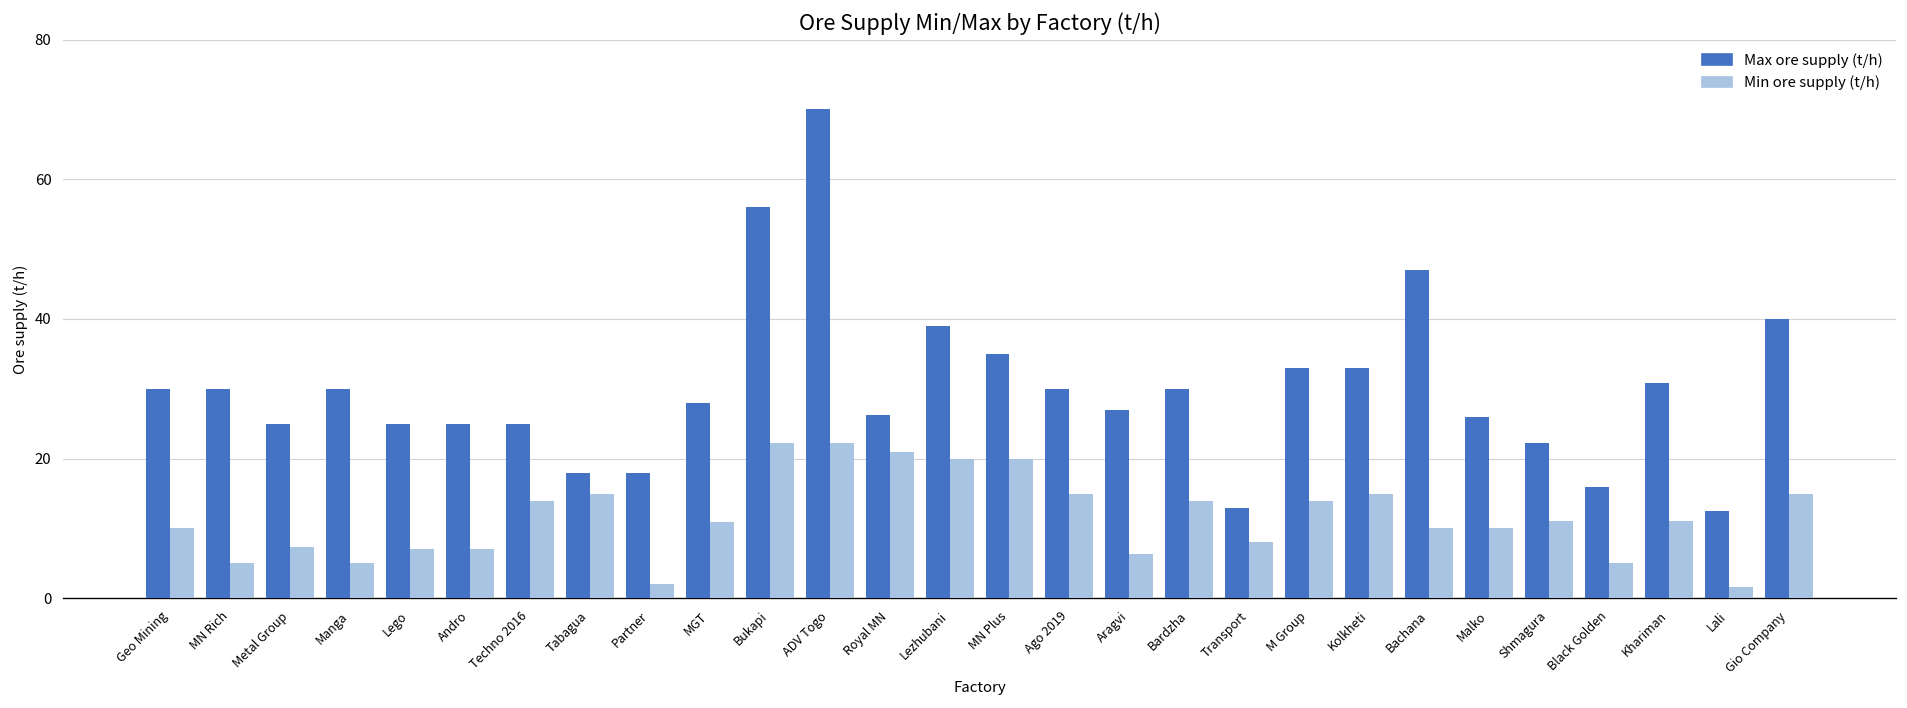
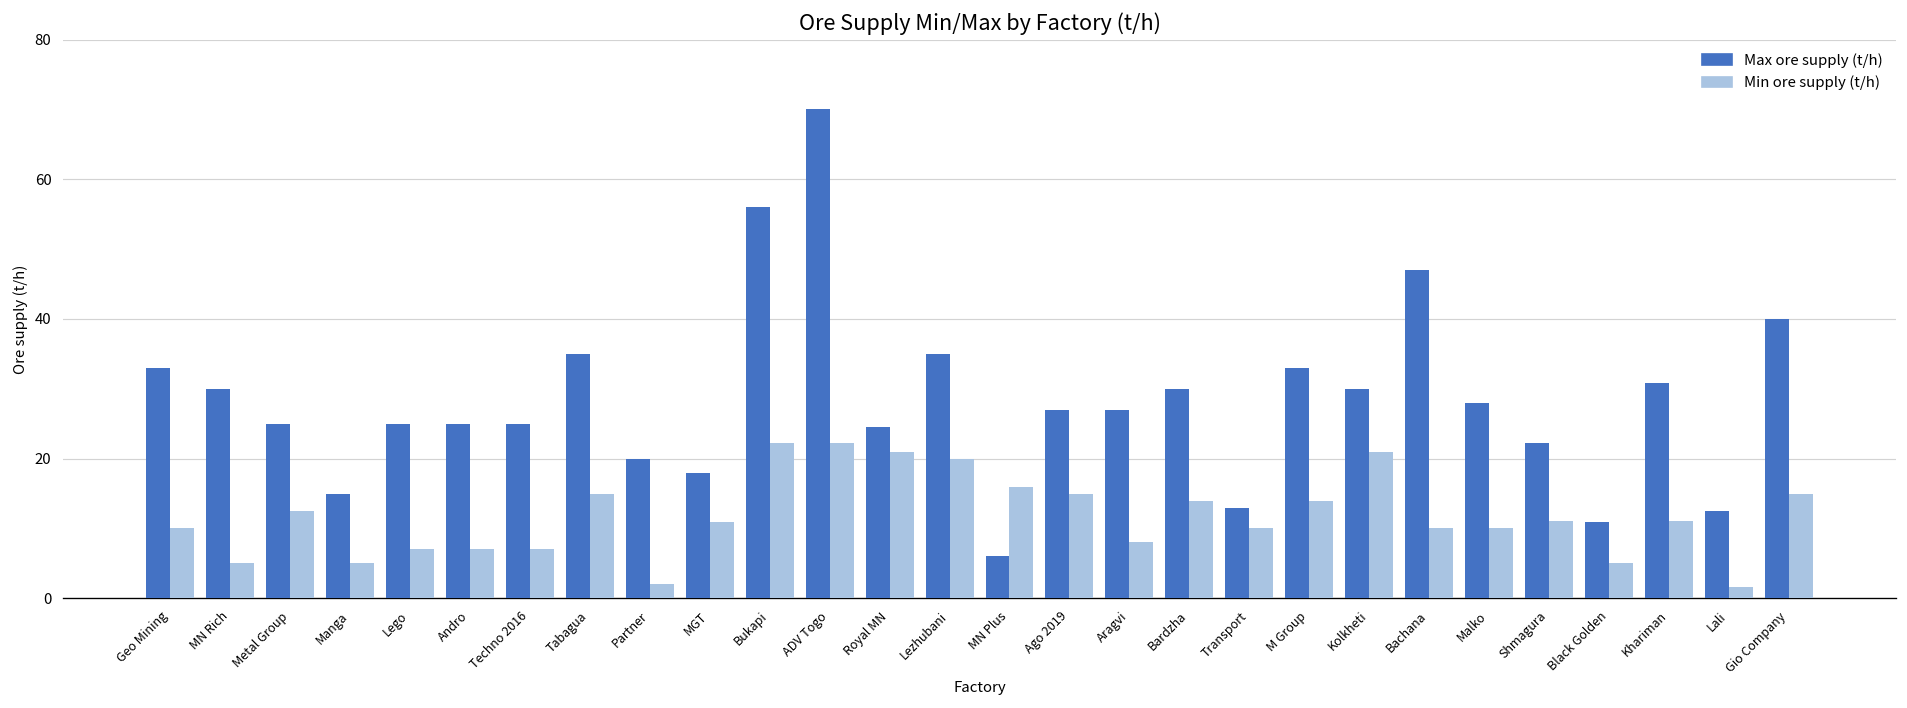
  {
    "Max ore supply (t/h)": {
-     "Geo Mining": 30,
+     "Geo Mining": 33,
      "MN Rich": 30,
      "Metal Group": 25,
-     "Manga": 30,
+     "Manga": 15,
      "Lego": 25,
      "Andro": 25,
      "Techno 2016": 25,
-     "Tabagua": 18,
-     "Partner": 18,
-     "MGT": 28,
+     "Tabagua": 35,
+     "Partner": 20,
+     "MGT": 18,
      "Bukapi": 56,
      "ADV Togo": 70,
-     "Royal MN": 26,
-     "Lezhubani": 39,
-     "MN Plus": 35,
-     "Ago 2019": 30,
+     "Royal MN": 25,
+     "Lezhubani": 35,
+     "MN Plus": 6,
+     "Ago 2019": 27,
      "Aragvi": 27,
      "Bardzha": 30,
      "Transport": 13,
      "M Group": 33,
-     "Kolkheti": 33,
+     "Kolkheti": 30,
      "Bachana": 47,
-     "Malko": 26,
+     "Malko": 28,
      "Shmagura": 22,
-     "Black Golden": 16,
+     "Black Golden": 11,
      "Khariman": 31,
      "Lali": 13,
      "Gio Company": 40
    },
    "Min ore supply (t/h)": {
      "Geo Mining": 10,
      "MN Rich": 5,
-     "Metal Group": 7,
+     "Metal Group": 13,
      "Manga": 5,
      "Lego": 7,
      "Andro": 7,
-     "Techno 2016": 14,
+     "Techno 2016": 7,
      "Tabagua": 15,
      "Partner": 2,
      "MGT": 11,
      "Bukapi": 22,
      "ADV Togo": 22,
      "Royal MN": 21,
      "Lezhubani": 20,
-     "MN Plus": 20,
+     "MN Plus": 16,
      "Ago 2019": 15,
-     "Aragvi": 6,
+     "Aragvi": 8,
      "Bardzha": 14,
-     "Transport": 8,
+     "Transport": 10,
      "M Group": 14,
-     "Kolkheti": 15,
+     "Kolkheti": 21,
      "Bachana": 10,
      "Malko": 10,
      "Shmagura": 11,
      "Black Golden": 5,
      "Khariman": 11,
      "Lali": 2,
      "Gio Company": 15
    }
  }
